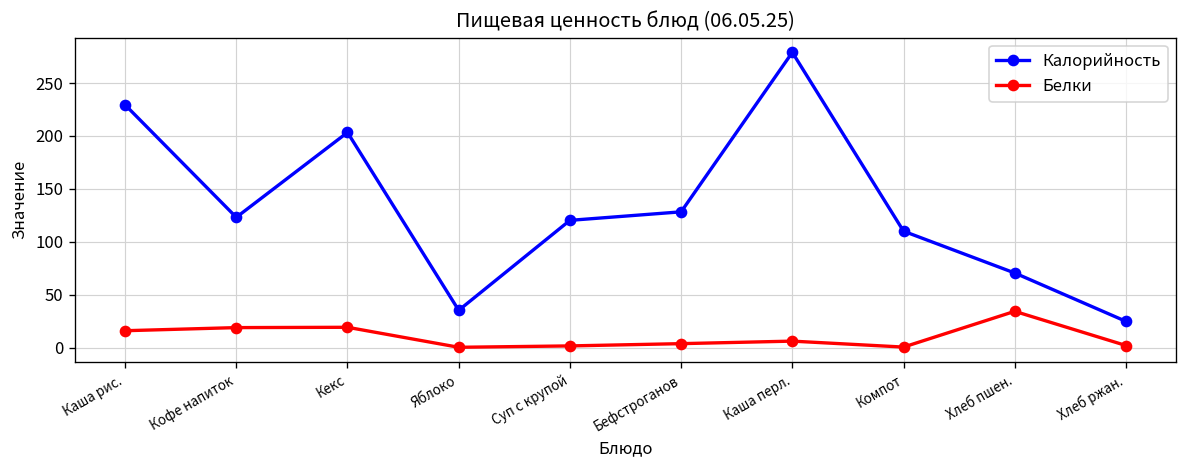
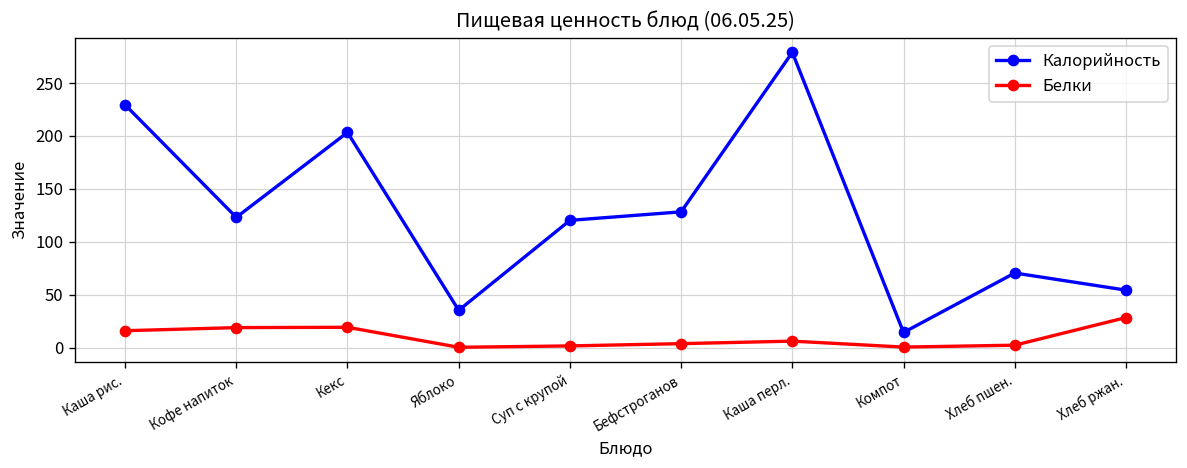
  {
    "Калорийность": {
      "Каша рис.": 230,
      "Кофе напиток": 120,
      "Кекс": 200,
      "Яблоко": 40,
      "Суп с крупой": 120,
      "Бефстроганов": 130,
      "Каша перл.": 280,
-     "Компот": 110,
+     "Компот": 10,
      "Хлеб пшен.": 70,
-     "Хлеб ржан.": 20
+     "Хлеб ржан.": 50
    },
    "Белки": {
      "Каша рис.": 20,
      "Кофе напиток": 20,
      "Кекс": 20,
      "Яблоко": 0,
      "Суп с крупой": 0,
      "Бефстроганов": 0,
      "Каша перл.": 10,
      "Компот": 0,
-     "Хлеб пшен.": 30,
-     "Хлеб ржан.": 0
+     "Хлеб пшен.": 0,
+     "Хлеб ржан.": 30
    }
  }
